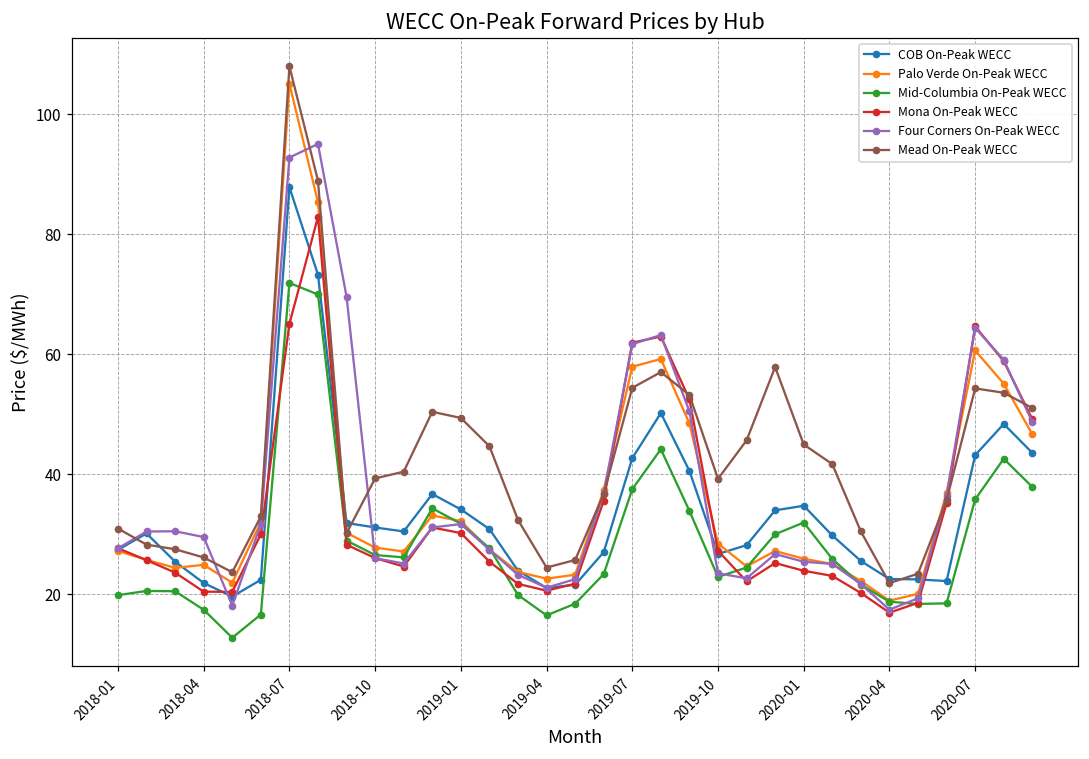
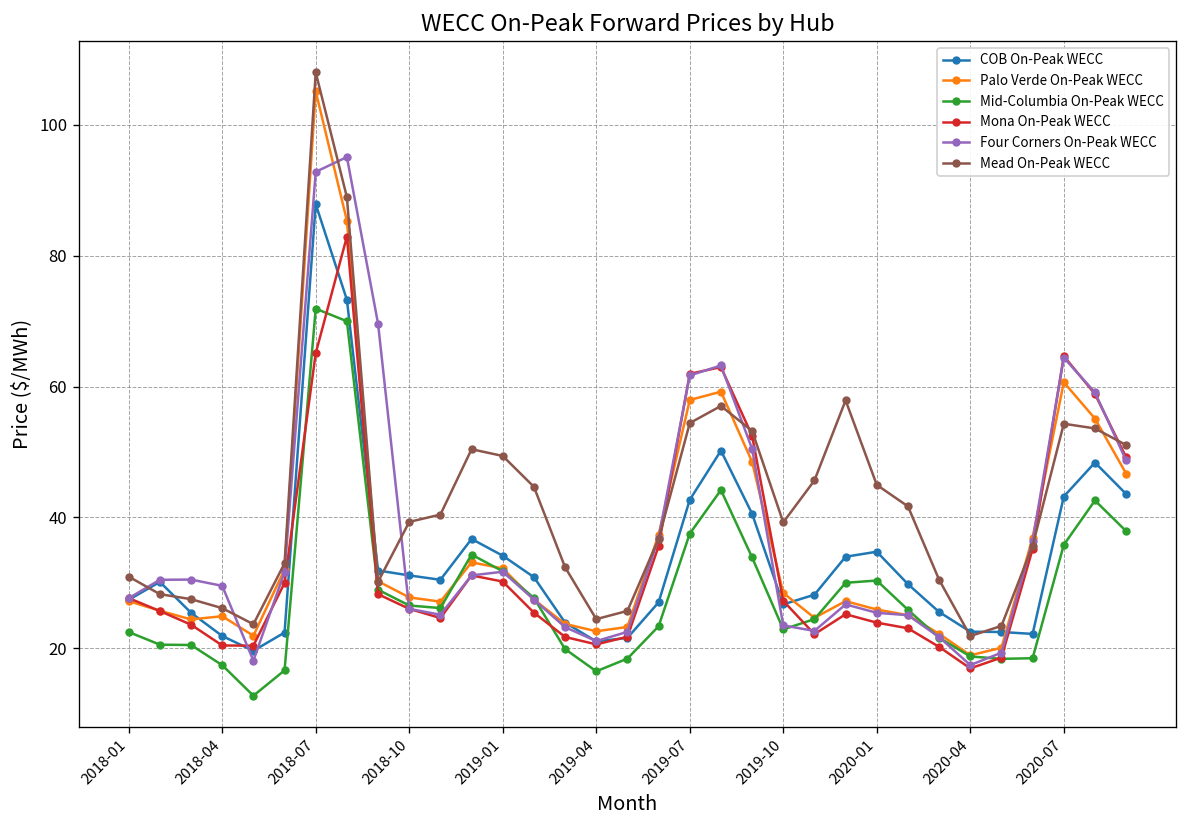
  {
    "COB On-Peak WECC": {
      "2018-04": 22,
      "2018-07": 88,
      "2018-10": 31,
      "2019-01": 34,
      "2019-07": 43,
      "2019-10": 27,
      "2020-01": 35,
      "2020-04": 23,
      "2020-07": 43
    },
    "Palo Verde On-Peak WECC": {
      "2018-04": 25,
      "2018-07": 105,
      "2018-10": 28,
      "2019-04": 23,
      "2019-07": 58,
      "2019-10": 28,
      "2020-01": 26,
      "2020-07": 61
    },
    "Mid-Columbia On-Peak WECC": {
-     "2018-01": 20,
+     "2018-01": 23,
      "2018-04": 17,
      "2018-07": 72,
      "2018-10": 27,
      "2019-04": 17,
      "2019-07": 38,
      "2019-10": 23,
-     "2020-01": 32,
+     "2020-01": 30,
      "2020-07": 36
    },
    "Mona On-Peak WECC": {
      "2018-04": 20,
      "2018-07": 65,
      "2019-01": 30,
      "2019-10": 27,
      "2020-01": 24,
      "2020-04": 17
    },
    "Four Corners On-Peak WECC": {
      "2018-04": 30,
      "2018-07": 93,
      "2019-10": 24,
      "2020-01": 25,
      "2020-04": 17
    },
    "Mead On-Peak WECC": {
      "2018-01": 31,
      "2018-04": 26,
      "2018-07": 108,
      "2018-10": 39,
      "2019-01": 49,
      "2019-04": 24,
      "2019-07": 54,
      "2019-10": 39,
      "2020-01": 45,
      "2020-04": 22,
      "2020-07": 54
    }
  }
